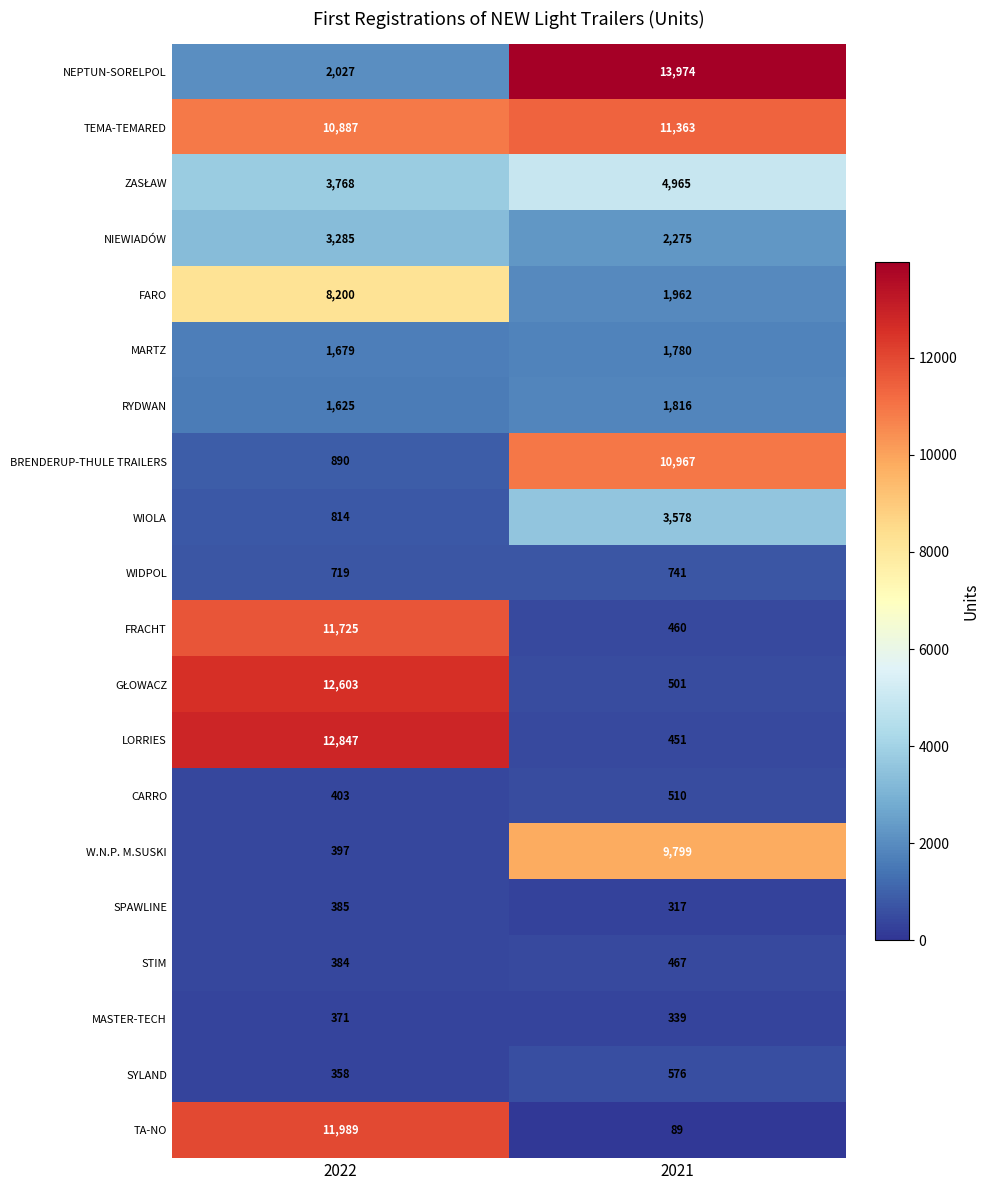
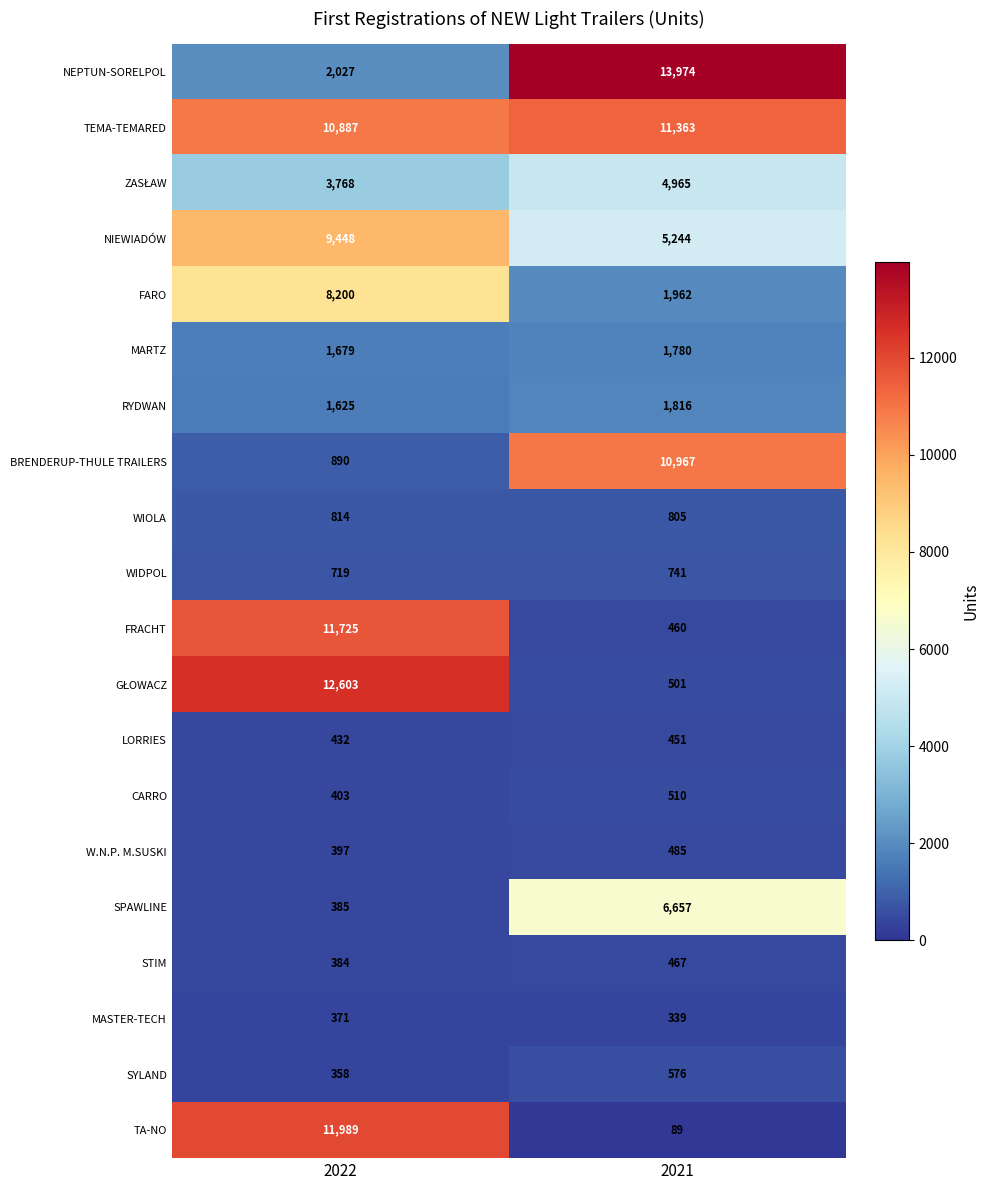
  {
    "NEPTUN-SORELPOL": {
      "2022": "2,027",
      "2021": "13,974"
    },
    "TEMA-TEMARED": {
      "2022": "10,887",
      "2021": "11,363"
    },
    "ZASŁAW": {
      "2022": "3,768",
      "2021": "4,965"
    },
    "NIEWIADÓW": {
-     "2022": "3,285",
-     "2021": "2,275"
+     "2022": "9,448",
+     "2021": "5,244"
    },
    "FARO": {
      "2022": "8,200",
      "2021": "1,962"
    },
    "MARTZ": {
      "2022": "1,679",
      "2021": "1,780"
    },
    "RYDWAN": {
      "2022": "1,625",
      "2021": "1,816"
    },
    "BRENDERUP-THULE TRAILERS": {
      "2022": "890",
      "2021": "10,967"
    },
    "WIOLA": {
      "2022": "814",
-     "2021": "3,578"
+     "2021": "805"
    },
    "WIDPOL": {
      "2022": "719",
      "2021": "741"
    },
    "FRACHT": {
      "2022": "11,725",
      "2021": "460"
    },
    "GŁOWACZ": {
      "2022": "12,603",
      "2021": "501"
    },
    "LORRIES": {
-     "2022": "12,847",
+     "2022": "432",
      "2021": "451"
    },
    "CARRO": {
      "2022": "403",
      "2021": "510"
    },
    "W.N.P. M.SUSKI": {
      "2022": "397",
-     "2021": "9,799"
+     "2021": "485"
    },
    "SPAWLINE": {
      "2022": "385",
-     "2021": "317"
+     "2021": "6,657"
    },
    "STIM": {
      "2022": "384",
      "2021": "467"
    },
    "MASTER-TECH": {
      "2022": "371",
      "2021": "339"
    },
    "SYLAND": {
      "2022": "358",
      "2021": "576"
    },
    "TA-NO": {
      "2022": "11,989",
      "2021": "89"
    }
  }
